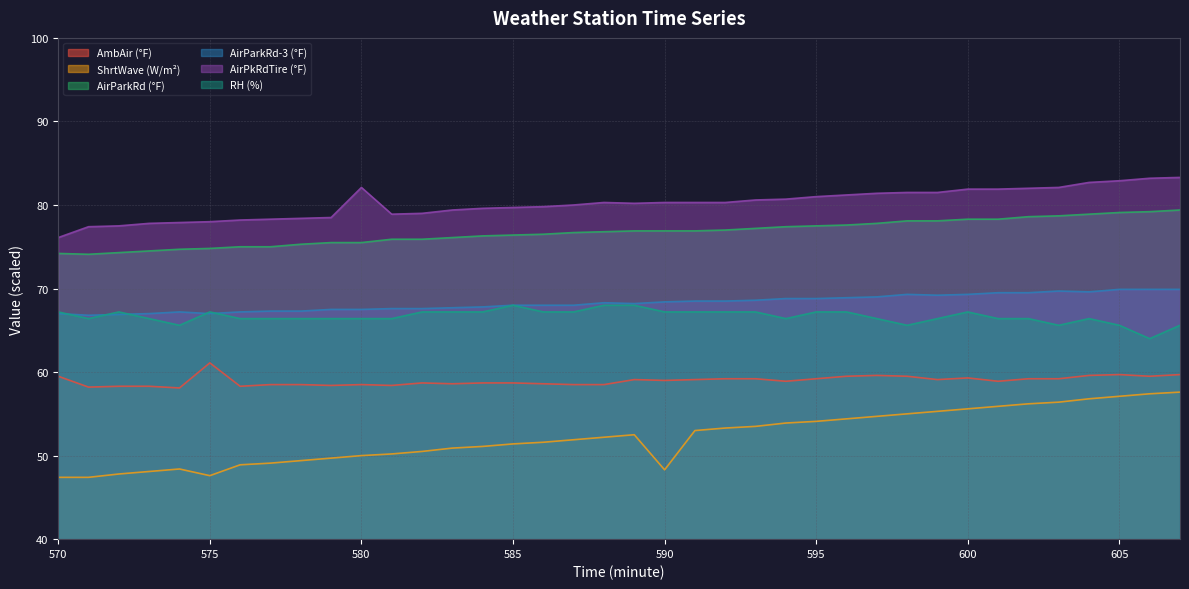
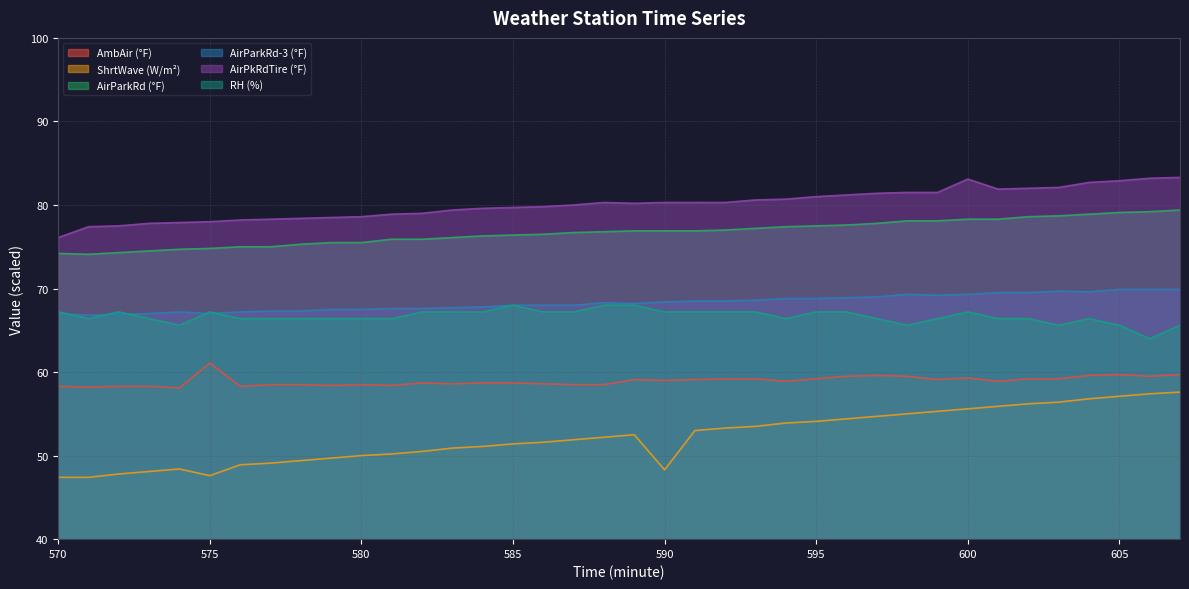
  {
    "AmbAir (°F)": {
-     "570": 60,
+     "570": 58,
      "575": 61,
      "580": 59,
      "585": 59,
      "590": 59,
      "595": 59,
      "600": 59,
      "605": 60
    },
    "ShrtWave (W/m²)": {
      "570": 47,
      "575": 48,
      "580": 50,
      "585": 51,
      "590": 48,
      "595": 54,
      "600": 56,
      "605": 57
    },
    "AirPkRdTire (°F)": {
      "570": 76,
      "575": 78,
-     "580": 82,
+     "580": 79,
      "585": 80,
      "590": 80,
      "595": 81,
-     "600": 82,
+     "600": 83,
      "605": 83
    }
  }
